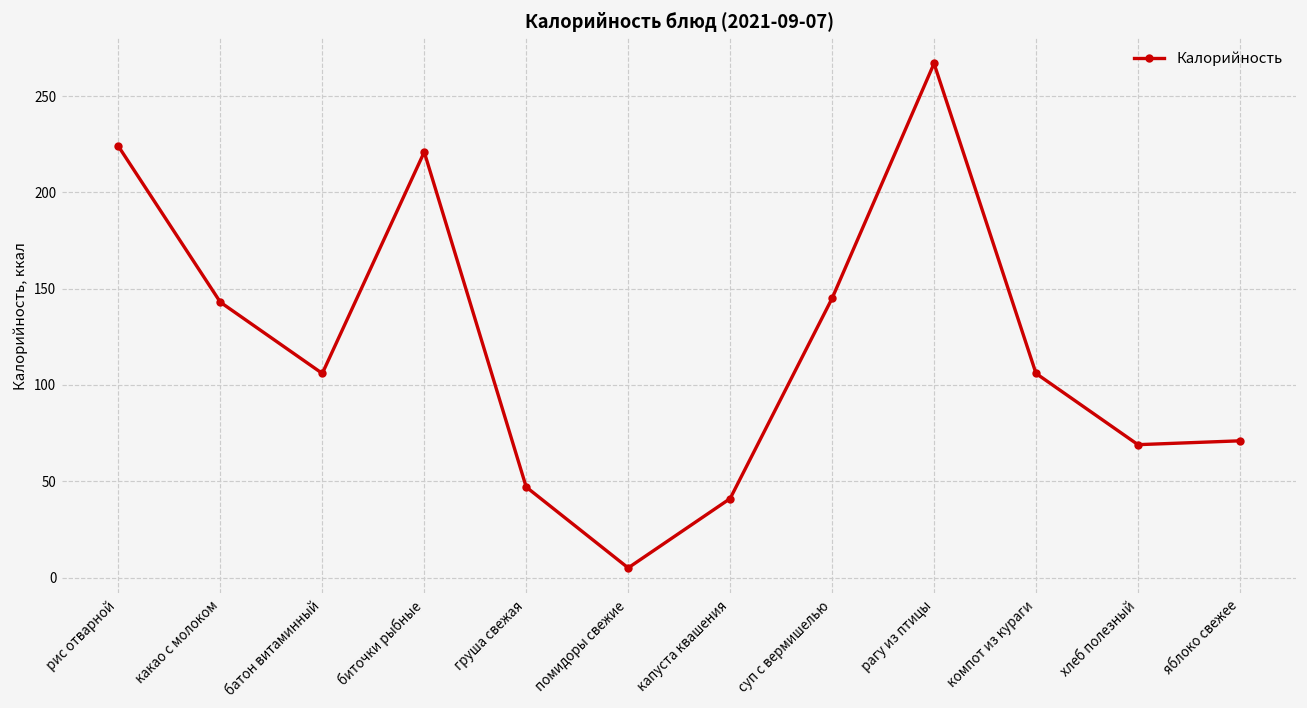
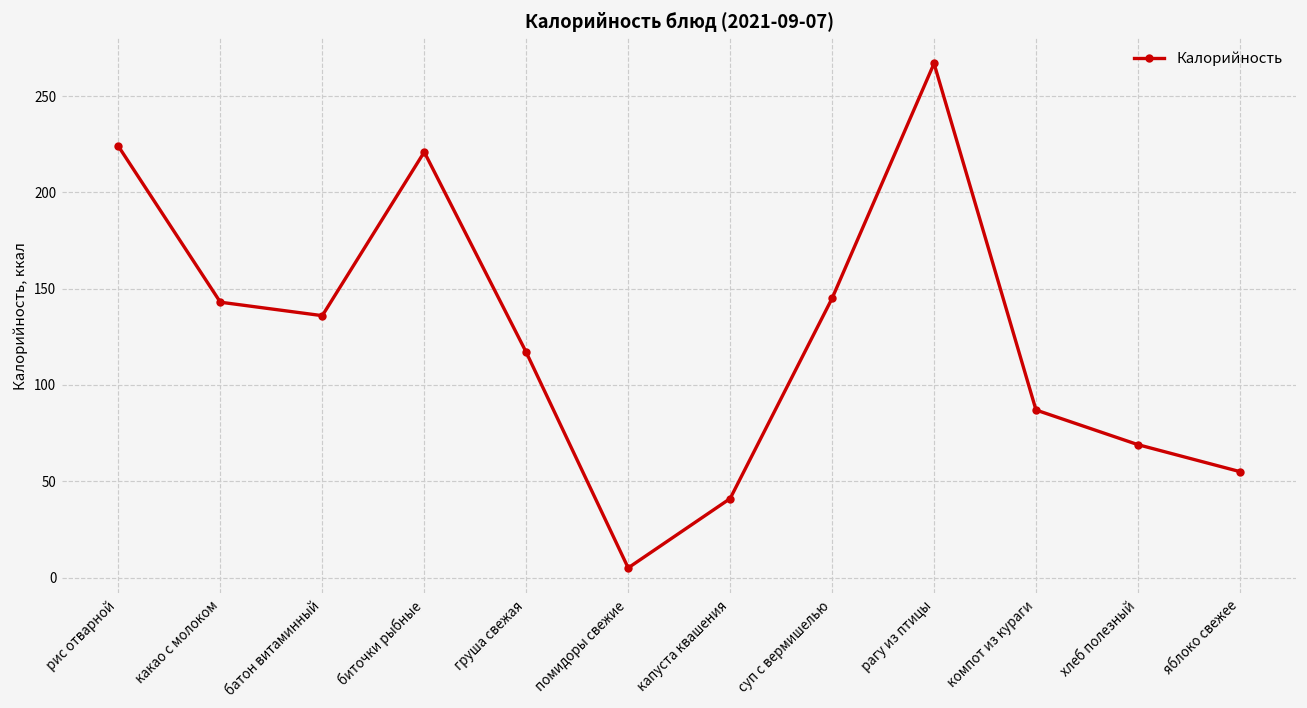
  {
    "рис отварной": 224,
    "какао с молоком": 143,
-   "батон витаминный": 106,
+   "батон витаминный": 136,
    "биточки рыбные": 221,
-   "груша свежая": 47,
+   "груша свежая": 117,
    "помидоры свежие": 5,
    "капуста квашения": 41,
    "суп с вермишелью": 145,
    "рагу из птицы": 267,
-   "компот из кураги": 106,
+   "компот из кураги": 87,
    "хлеб полезный": 69,
-   "яблоко свежее": 71
+   "яблоко свежее": 55
  }
